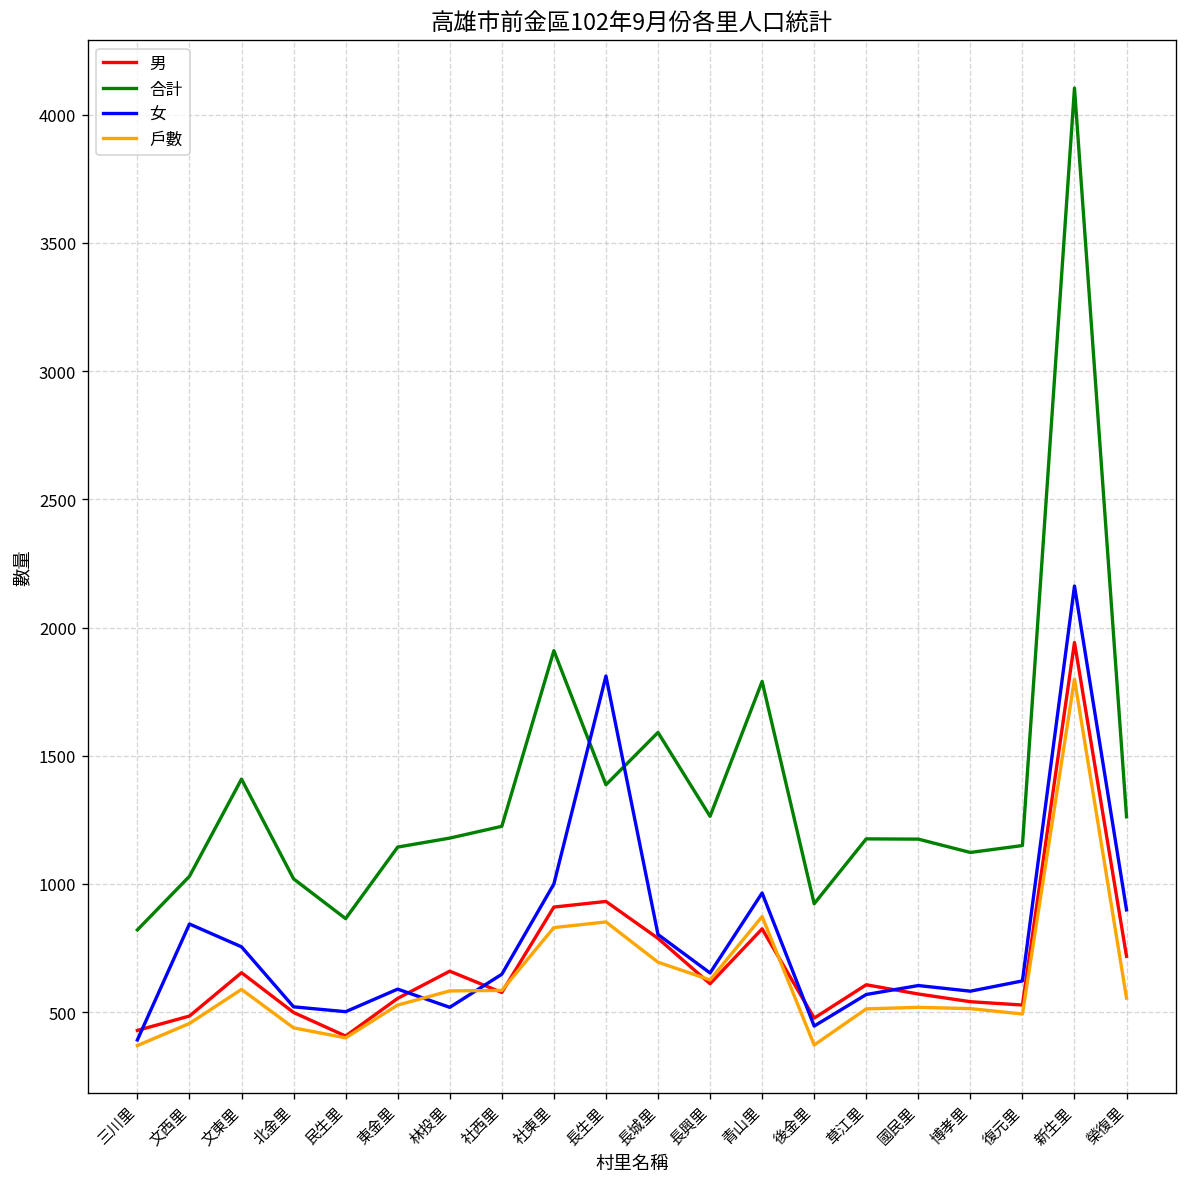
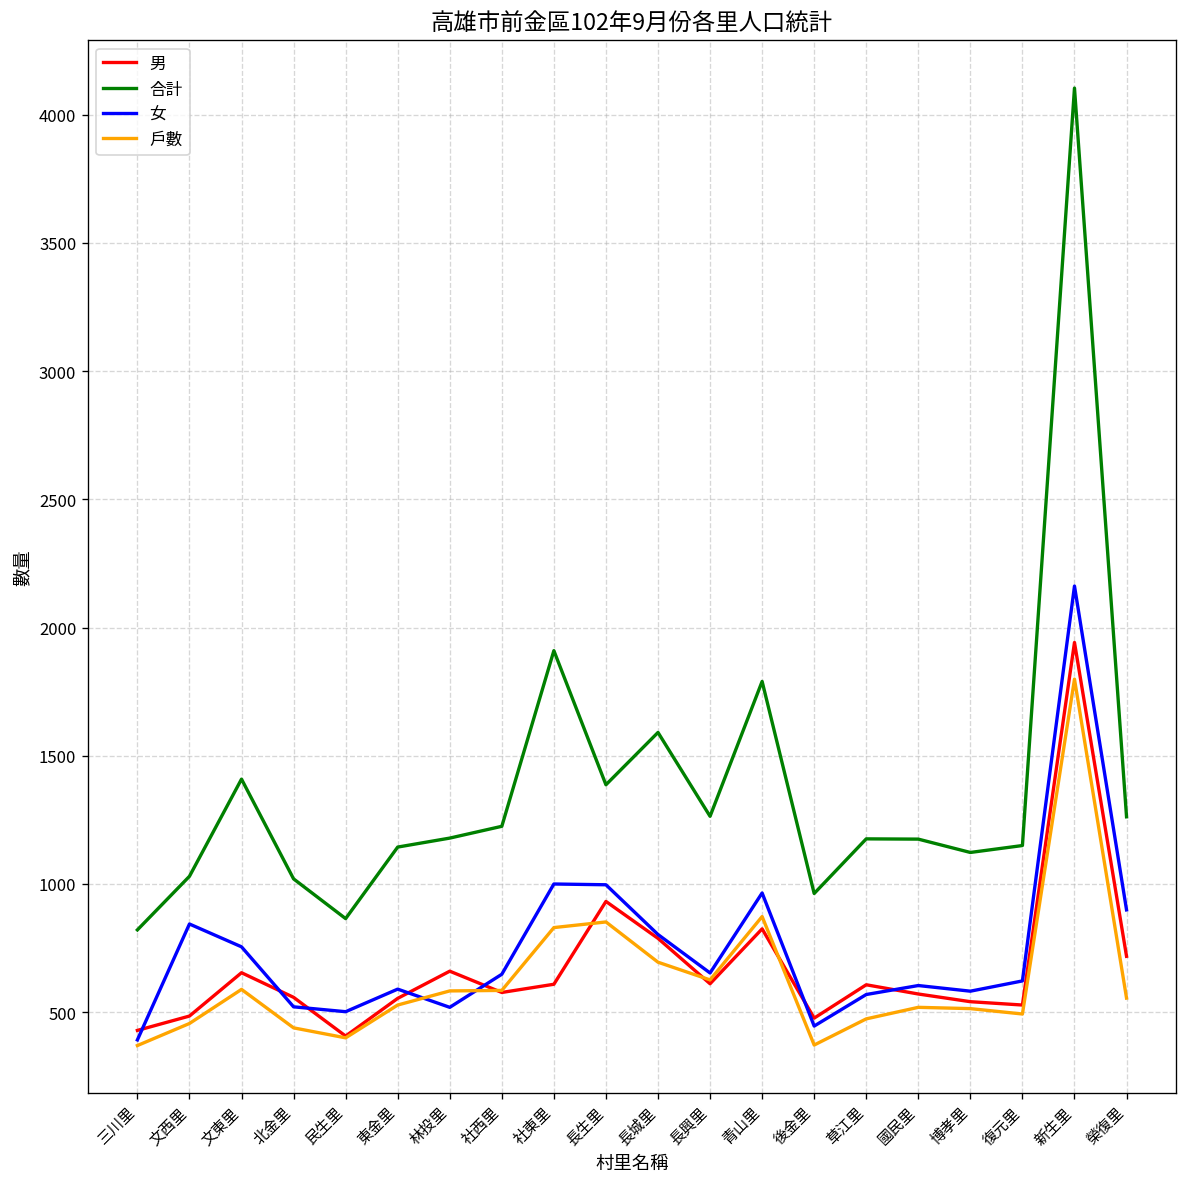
  {
    "男": {
      "三川里": 430,
      "文西里": 490,
      "文東里": 650,
-     "北金里": 500,
+     "北金里": 560,
      "東金里": 550,
      "林投里": 660,
-     "社東里": 910,
+     "社東里": 610,
      "長生里": 930,
      "長城里": 790,
      "長興里": 610,
      "青山里": 830,
      "後金里": 480,
      "草江里": 610,
      "國民里": 570,
      "博孝里": 540,
      "復元里": 530,
      "新生里": 1940,
      "榮復里": 720
    },
    "合計": {
      "三川里": 820,
      "文西里": 1030,
      "文東里": 1410,
      "北金里": 1020,
      "民生里": 870,
      "東金里": 1140,
      "林投里": 1180,
      "社西里": 1230,
      "社東里": 1910,
      "長生里": 1390,
      "長城里": 1590,
      "長興里": 1260,
      "青山里": 1790,
-     "後金里": 920,
+     "後金里": 960,
      "草江里": 1180,
      "國民里": 1180,
      "博孝里": 1120,
      "復元里": 1150,
      "新生里": 4100,
      "榮復里": 1260
    },
    "女": {
      "三川里": 390,
      "文西里": 840,
      "文東里": 760,
      "北金里": 520,
      "民生里": 500,
      "東金里": 590,
      "林投里": 520,
      "社西里": 650,
      "社東里": 1000,
-     "長生里": 1810,
+     "長生里": 1000,
      "長城里": 800,
      "長興里": 650,
      "青山里": 970,
      "後金里": 450,
      "草江里": 570,
      "國民里": 600,
      "博孝里": 580,
      "復元里": 620,
      "新生里": 2160,
      "榮復里": 900
    },
    "戶數": {
      "三川里": 370,
      "文西里": 460,
      "文東里": 590,
      "北金里": 440,
      "東金里": 530,
      "林投里": 580,
      "社東里": 830,
      "長生里": 850,
      "長城里": 700,
      "長興里": 630,
      "青山里": 870,
      "後金里": 370,
-     "草江里": 510,
+     "草江里": 470,
      "國民里": 520,
      "博孝里": 510,
      "復元里": 490,
      "新生里": 1800,
      "榮復里": 560
    }
  }
